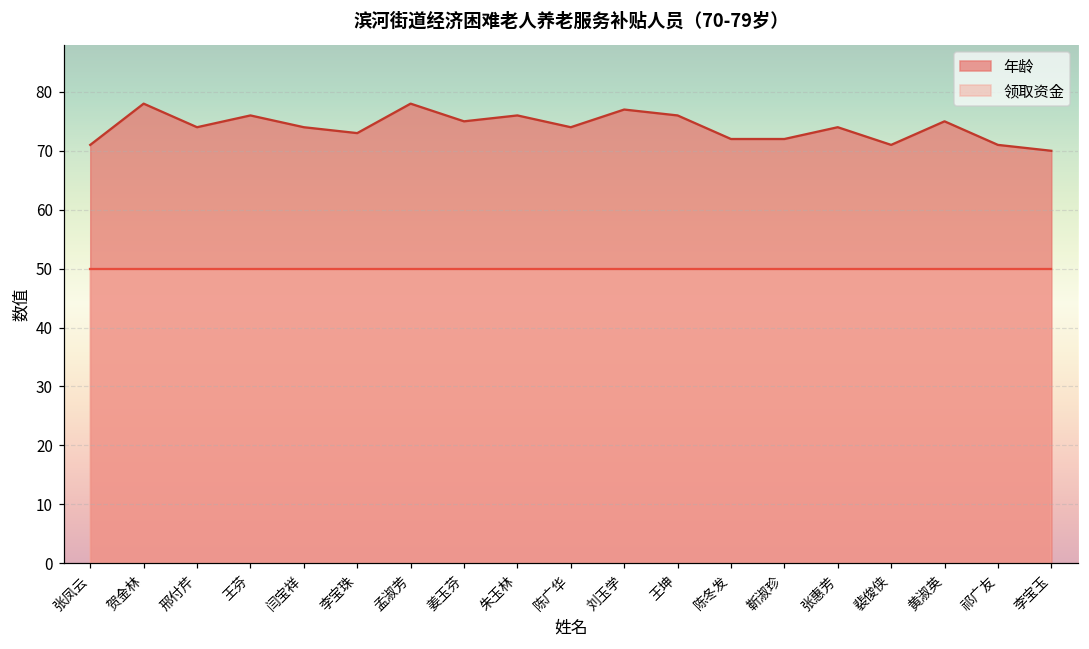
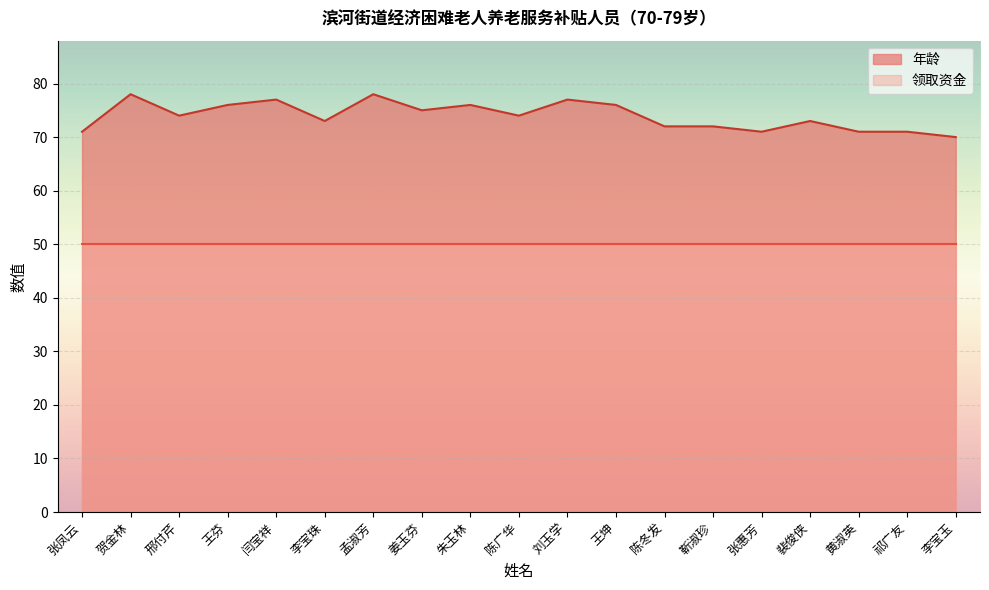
  {
    "年龄": {
      "张凤云": 71,
      "贺金林": 78,
      "邢付芹": 74,
      "王芬": 76,
-     "闫宝祥": 74,
+     "闫宝祥": 77,
      "李宝珠": 73,
      "孟淑芳": 78,
      "姜玉芬": 75,
      "朱玉林": 76,
      "陈广华": 74,
      "刘玉学": 77,
      "王坤": 76,
      "陈冬发": 72,
      "靳淑珍": 72,
-     "张惠芳": 74,
-     "裴俊侠": 71,
-     "黄淑英": 75,
+     "张惠芳": 71,
+     "裴俊侠": 73,
+     "黄淑英": 71,
      "祁广友": 71,
      "李宝玉": 70
    },
    "领取资金": {
      "张凤云": 50,
      "贺金林": 50,
      "邢付芹": 50,
      "王芬": 50,
      "闫宝祥": 50,
      "李宝珠": 50,
      "孟淑芳": 50,
      "姜玉芬": 50,
      "朱玉林": 50,
      "陈广华": 50,
      "刘玉学": 50,
      "王坤": 50,
      "陈冬发": 50,
      "靳淑珍": 50,
      "张惠芳": 50,
      "裴俊侠": 50,
      "黄淑英": 50,
      "祁广友": 50,
      "李宝玉": 50
    }
  }
